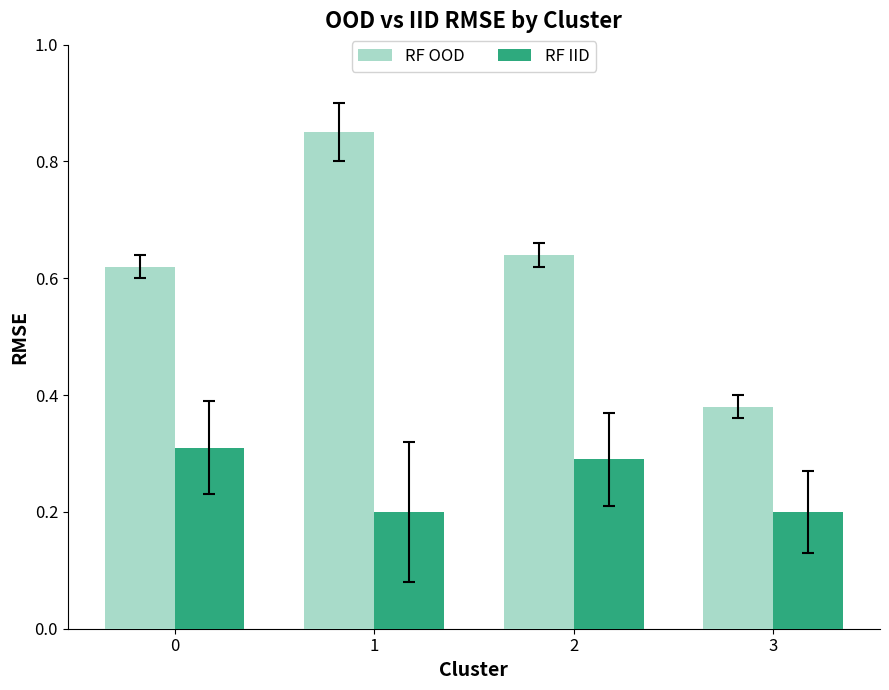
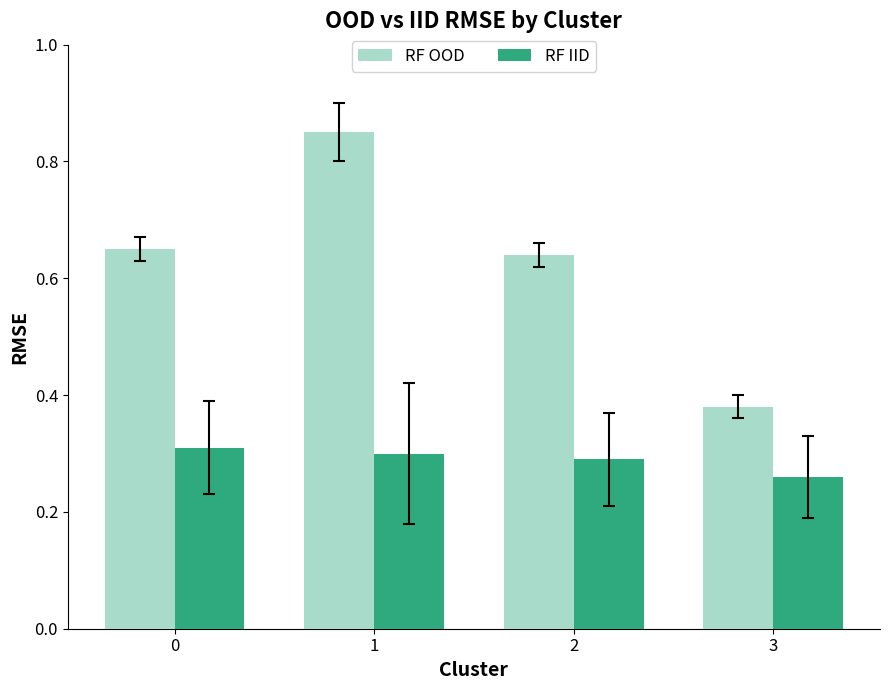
  {
    "RF OOD": {
-     "0": 0.62,
+     "0": 0.65,
      "1": 0.85,
      "2": 0.64,
      "3": 0.38
    },
    "RF IID": {
      "0": 0.31,
-     "1": 0.2,
+     "1": 0.3,
      "2": 0.29,
-     "3": 0.20
+     "3": 0.26
    }
  }
